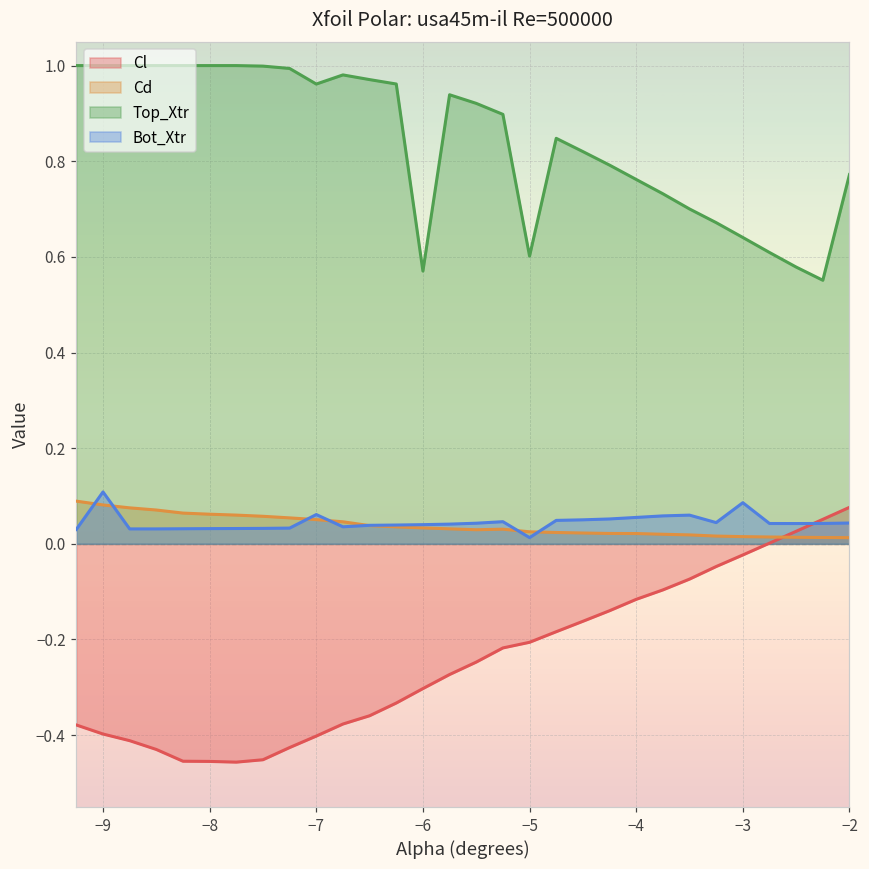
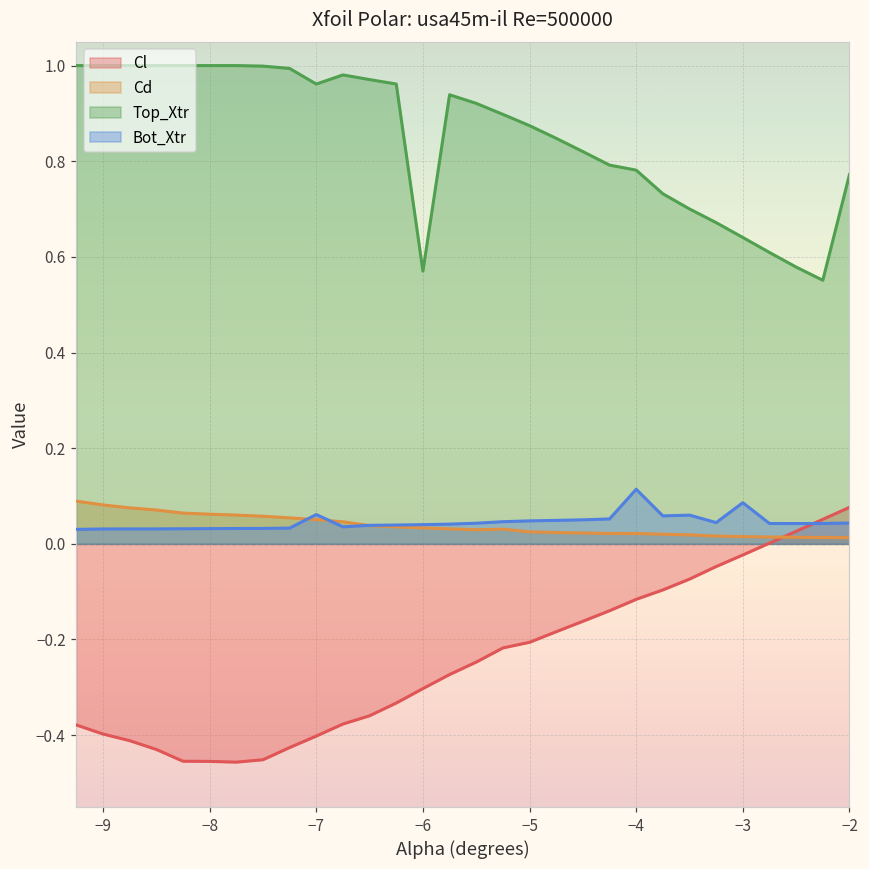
  {
    "Top_Xtr": {
      "−8": 1.00,
      "−7": 0.96,
      "−6": 0.57,
-     "−5": 0.60,
-     "−4": 0.76,
+     "−5": 0.87,
+     "−4": 0.78,
      "−3": 0.64,
      "−2": 0.77
    },
    "Bot_Xtr": {
-     "−9": 0.11,
+     "−9": 0.03,
      "−8": 0.03,
      "−7": 0.06,
      "−6": 0.04,
-     "−5": 0.01,
-     "−4": 0.06,
+     "−5": 0.05,
+     "−4": 0.11,
      "−3": 0.09,
      "−2": 0.04
    }
  }
